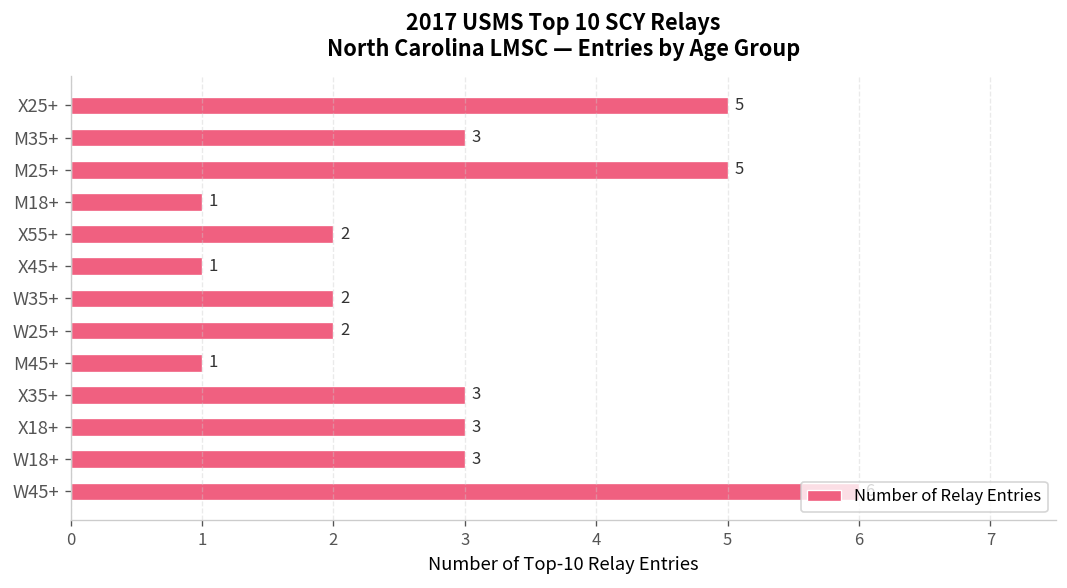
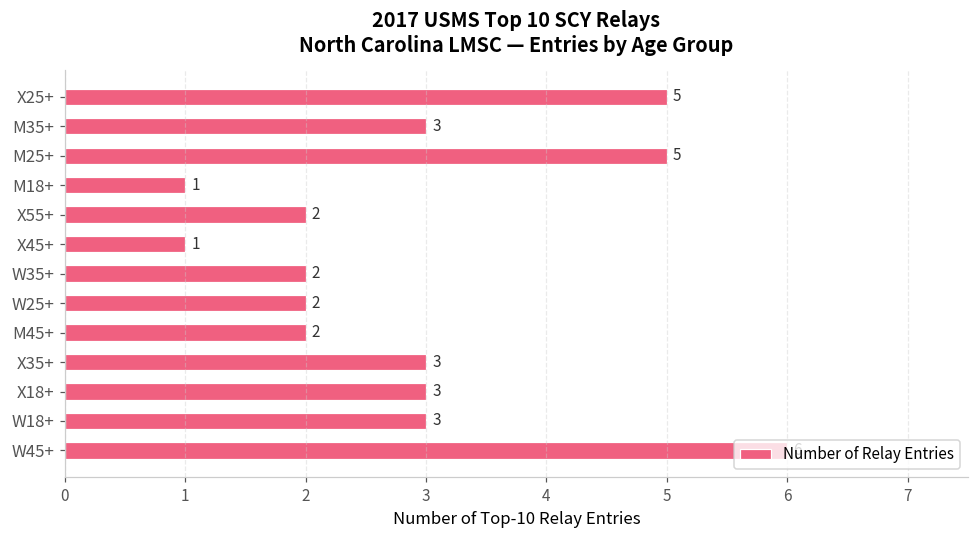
  {
    "X25+": 5,
    "M35+": 3,
    "M25+": 5,
    "M18+": 1,
    "X55+": 2,
    "X45+": 1,
    "W35+": 2,
    "W25+": 2,
-   "M45+": 1,
+   "M45+": 2,
    "X35+": 3,
    "X18+": 3,
    "W18+": 3
  }
